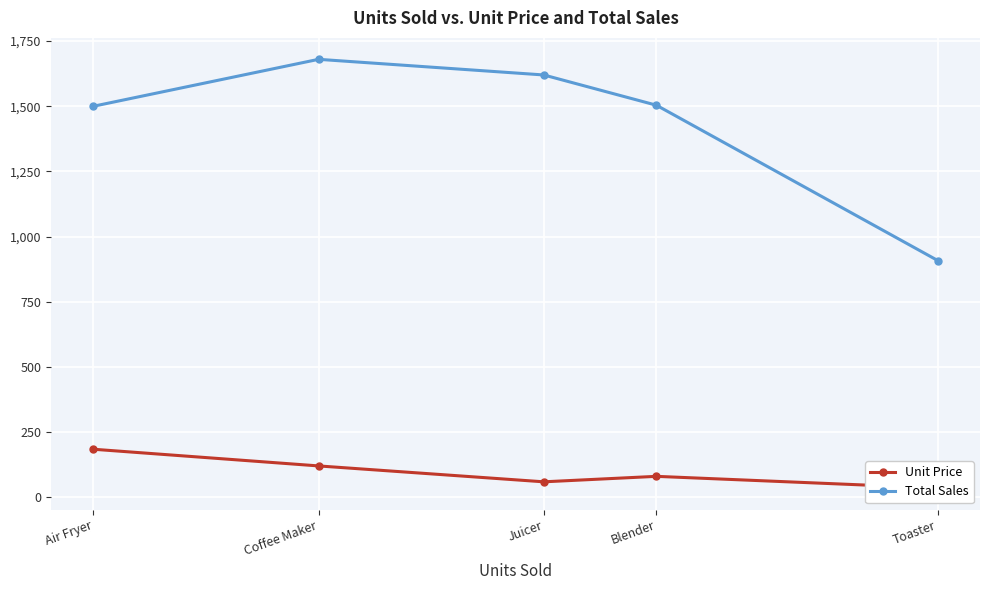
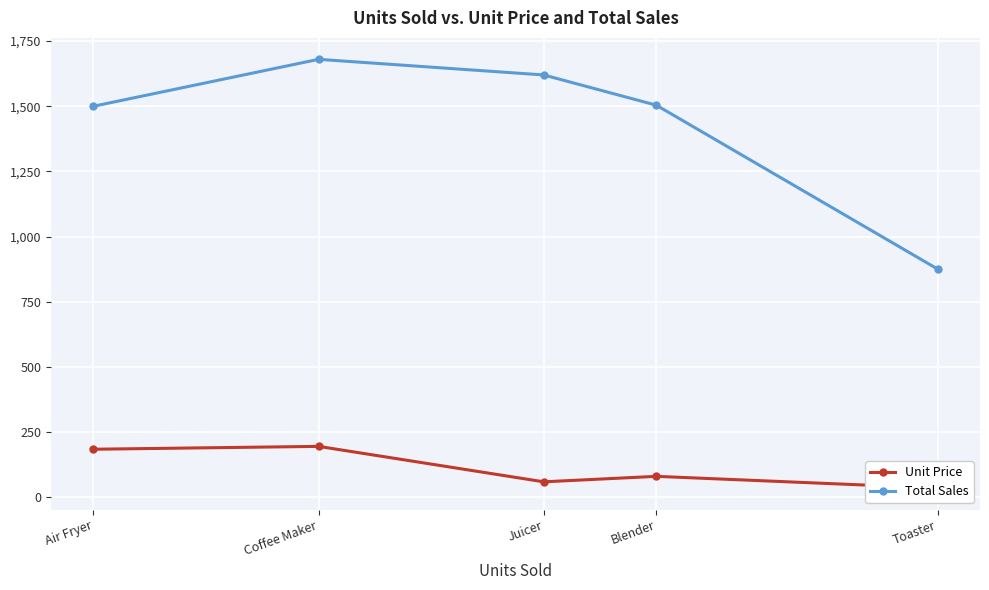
  {
    "Unit Price": {
      "Air Fryer": "180",
-     "Coffee Maker": "120",
+     "Coffee Maker": "200",
      "Juicer": "60",
      "Blender": "80"
    },
    "Total Sales": {
      "Air Fryer": "1,500",
      "Coffee Maker": "1,680",
      "Juicer": "1,620",
      "Blender": "1,500",
-     "Toaster": "910"
+     "Toaster": "880"
    }
  }
